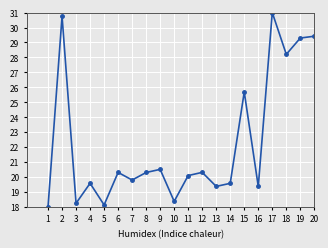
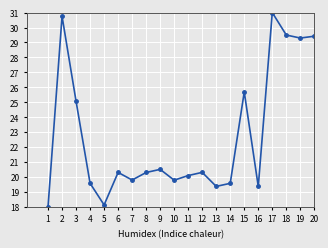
  {
    "1": 18.0,
    "2": 30.8,
-   "3": 18.2,
+   "3": 25.1,
    "4": 19.6,
    "5": 18.1,
    "6": 20.3,
    "7": 19.8,
    "8": 20.3,
    "9": 20.5,
-   "10": 18.4,
+   "10": 19.8,
    "11": 20.1,
    "12": 20.3,
    "13": 19.4,
    "14": 19.6,
    "15": 25.7,
    "16": 19.4,
    "17": 31.0,
-   "18": 28.2,
+   "18": 29.5,
    "19": 29.3,
    "20": 29.4
  }
